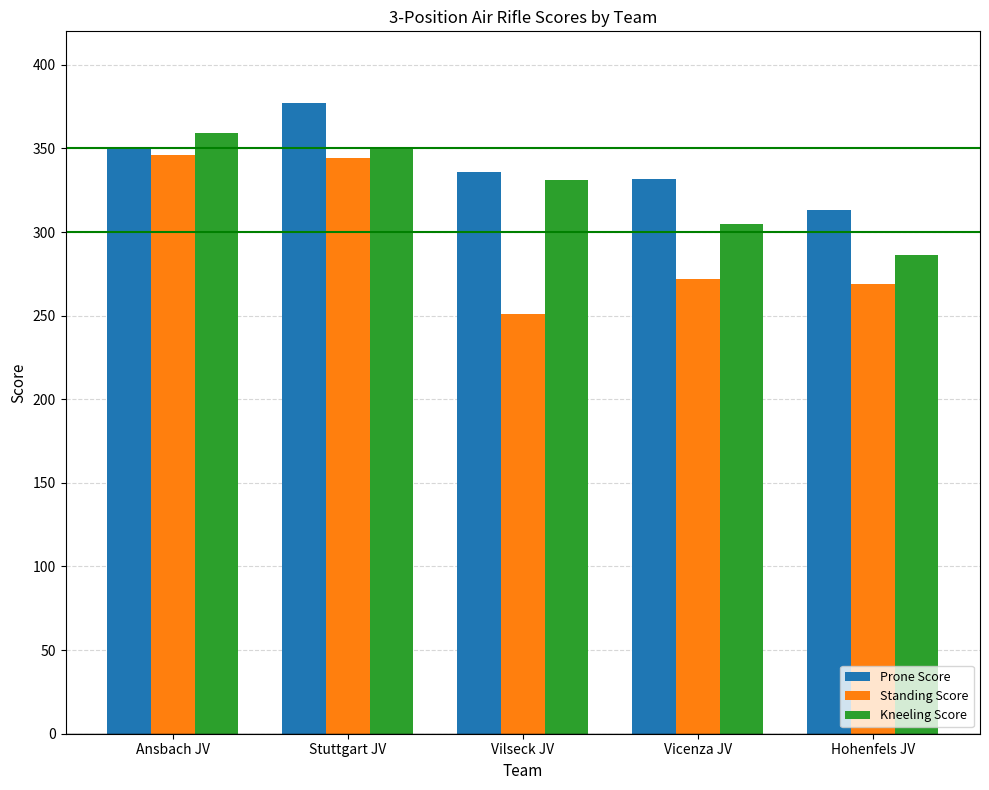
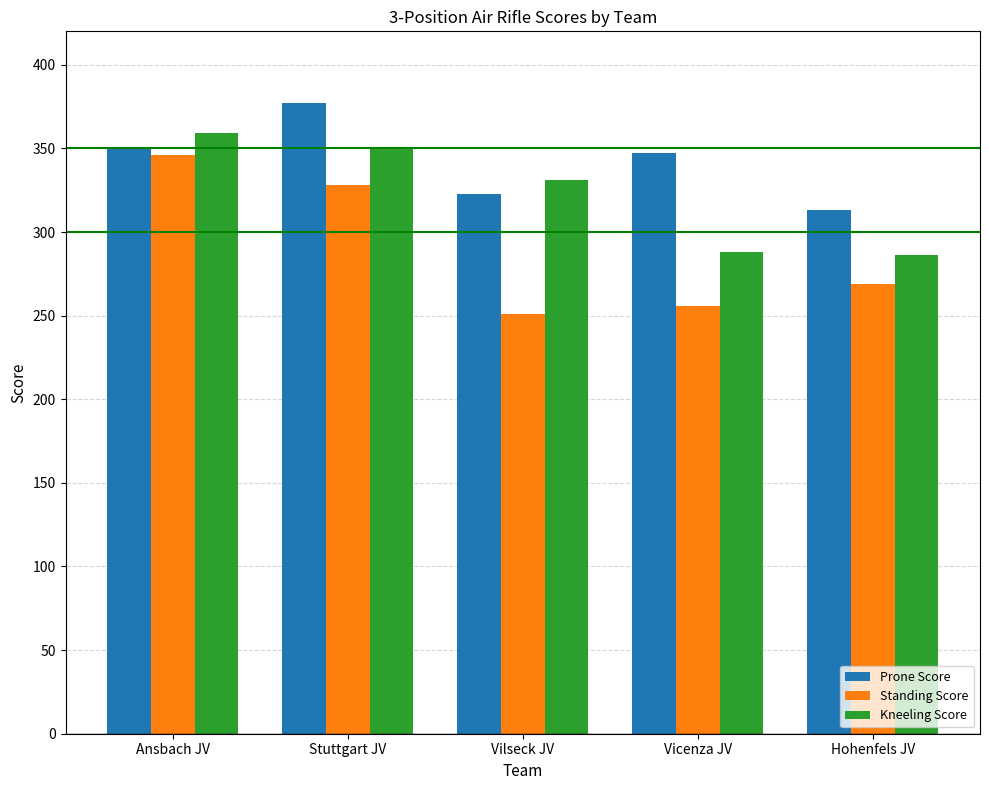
  {
    "Prone Score": {
      "Ansbach JV": 351,
      "Stuttgart JV": 377,
-     "Vilseck JV": 336,
-     "Vicenza JV": 332,
+     "Vilseck JV": 323,
+     "Vicenza JV": 347,
      "Hohenfels JV": 313
    },
    "Standing Score": {
      "Ansbach JV": 346,
-     "Stuttgart JV": 344,
+     "Stuttgart JV": 328,
      "Vilseck JV": 251,
-     "Vicenza JV": 272,
+     "Vicenza JV": 256,
      "Hohenfels JV": 269
    },
    "Kneeling Score": {
      "Ansbach JV": 359,
      "Stuttgart JV": 351,
      "Vilseck JV": 331,
-     "Vicenza JV": 305,
+     "Vicenza JV": 288,
      "Hohenfels JV": 286
    }
  }
